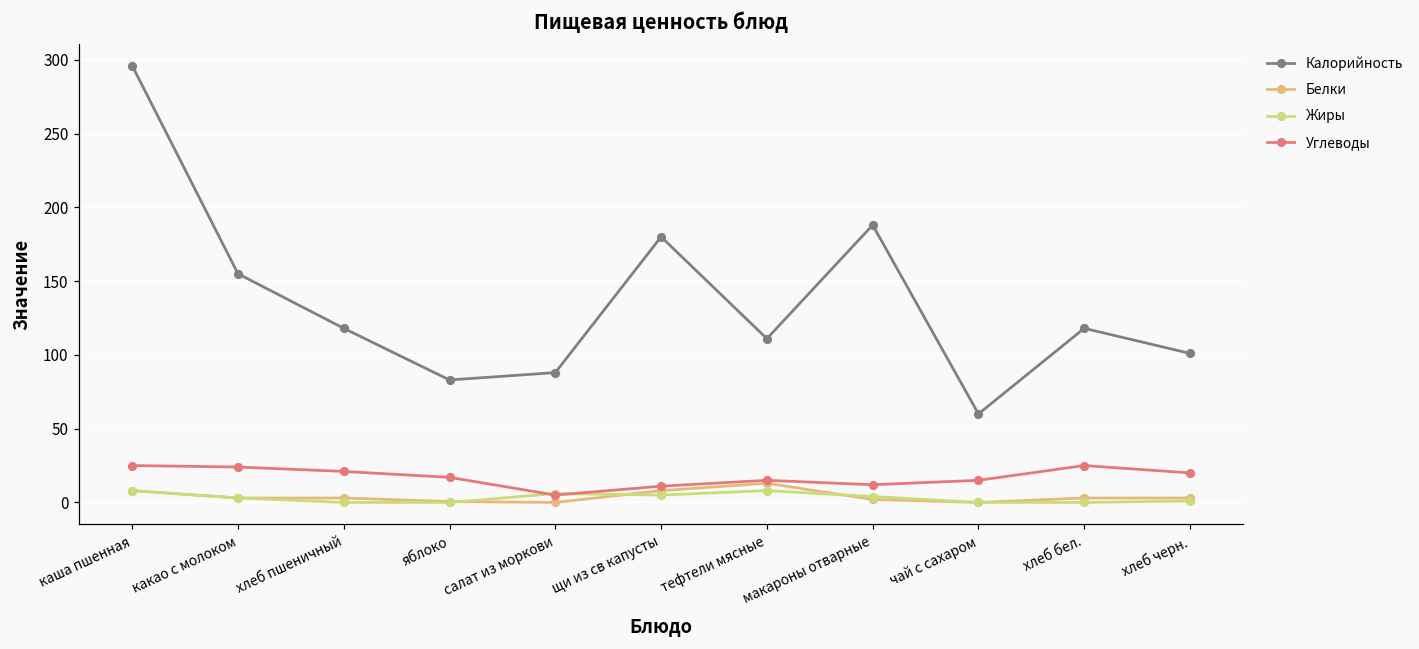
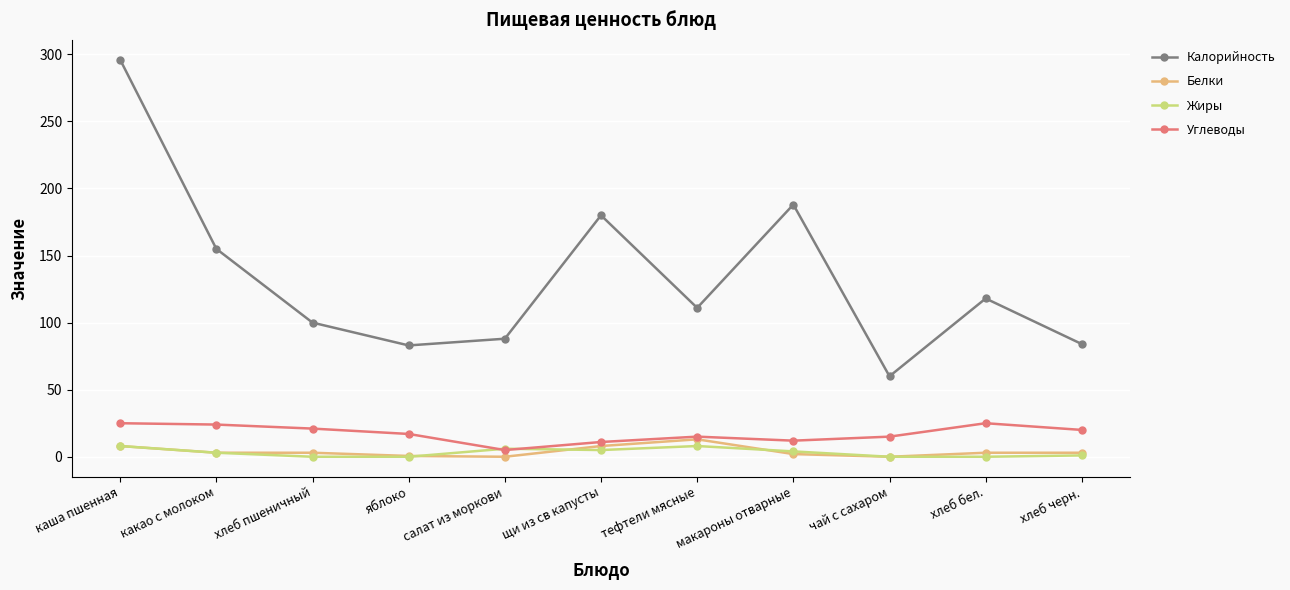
  {
    "Калорийность": {
      "каша пшенная": 296,
      "какао с молоком": 155,
-     "хлеб пшеничный": 118,
+     "хлеб пшеничный": 100,
      "яблоко": 83,
      "салат из моркови": 88,
      "щи из св капусты": 180,
      "тефтели мясные": 111,
      "макароны отварные": 188,
      "чай с сахаром": 60,
      "хлеб бел.": 118,
-     "хлеб черн.": 101
+     "хлеб черн.": 84
    },
    "Углеводы": {
      "каша пшенная": 25,
      "какао с молоком": 24,
      "хлеб пшеничный": 21,
      "яблоко": 17,
      "щи из св капусты": 11,
      "тефтели мясные": 15,
      "макароны отварные": 12,
      "чай с сахаром": 15,
      "хлеб бел.": 25,
      "хлеб черн.": 20
    }
  }
